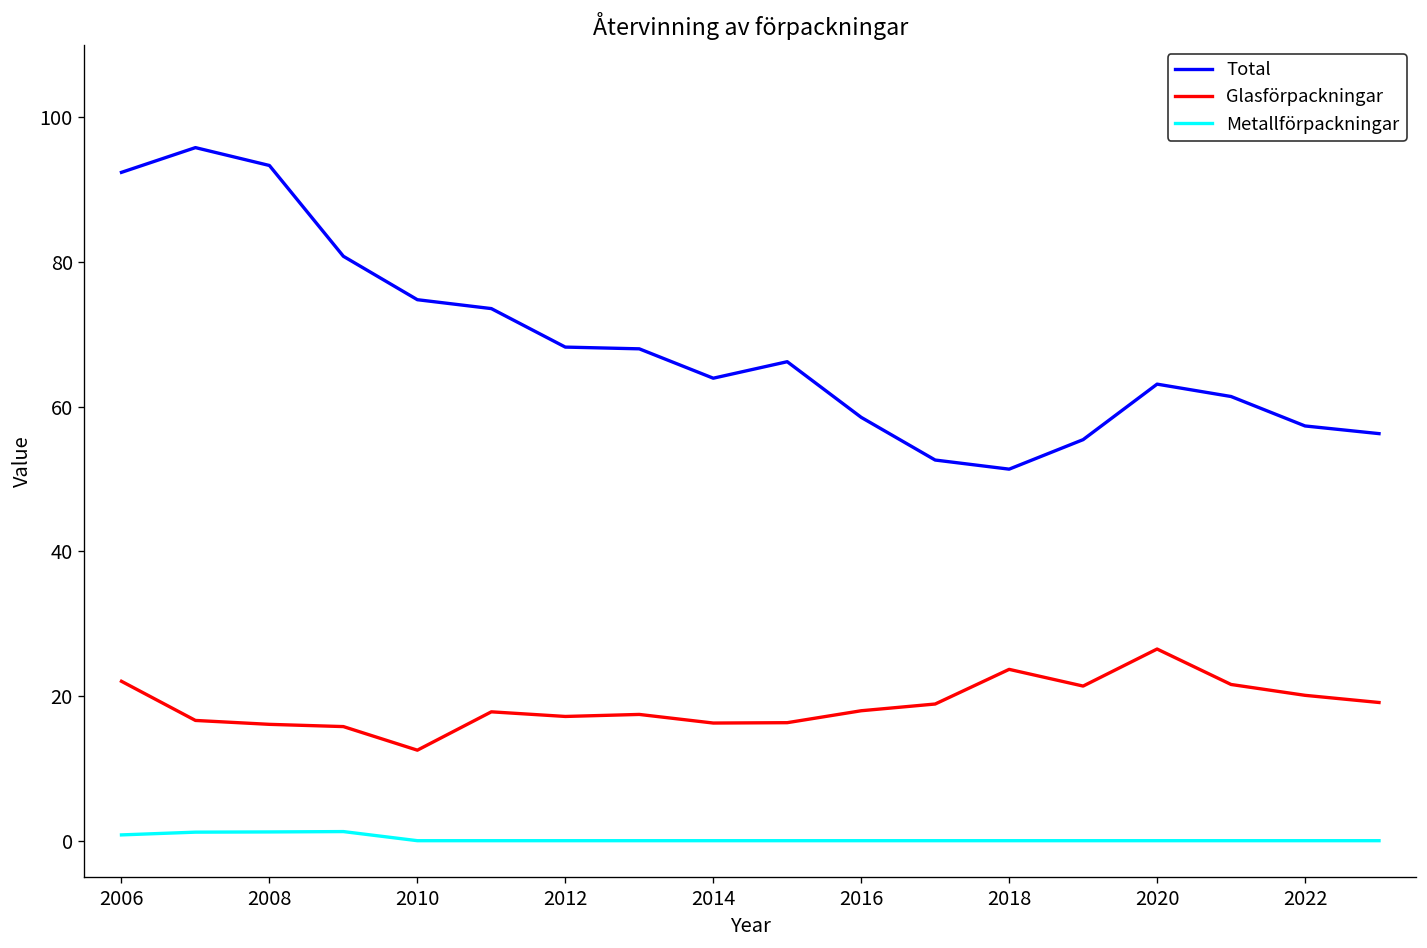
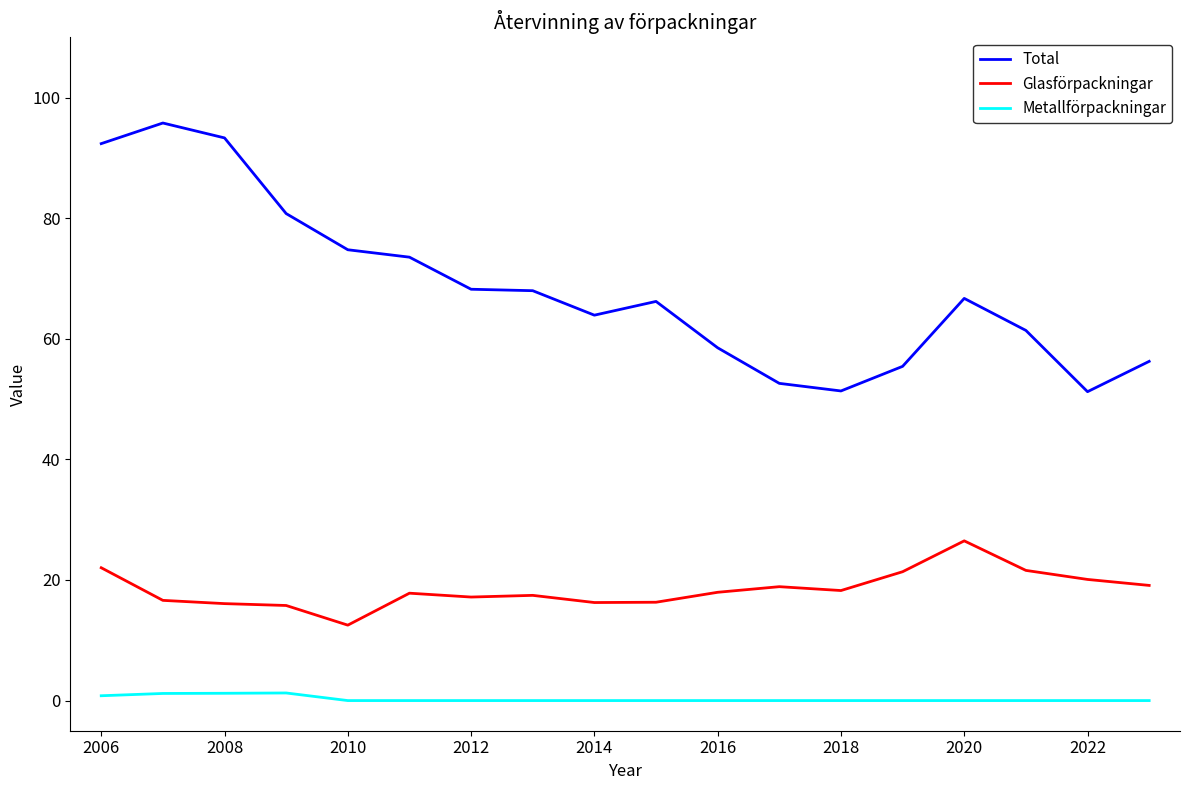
  {
    "Total": {
      "2006": 92,
      "2008": 93,
      "2010": 75,
      "2012": 68,
      "2014": 64,
      "2016": 59,
      "2018": 51,
-     "2020": 63,
-     "2022": 57
+     "2020": 67,
+     "2022": 51
    },
    "Glasförpackningar": {
      "2006": 22,
      "2008": 16,
      "2010": 13,
      "2012": 17,
      "2014": 16,
      "2016": 18,
-     "2018": 24,
+     "2018": 18,
      "2020": 26,
      "2022": 20
    },
    "Metallförpackningar": {
      "2006": 1,
      "2008": 1,
      "2010": 0,
      "2012": 0,
      "2014": 0,
      "2016": 0,
      "2018": 0,
      "2020": 0,
      "2022": 0
    }
  }
